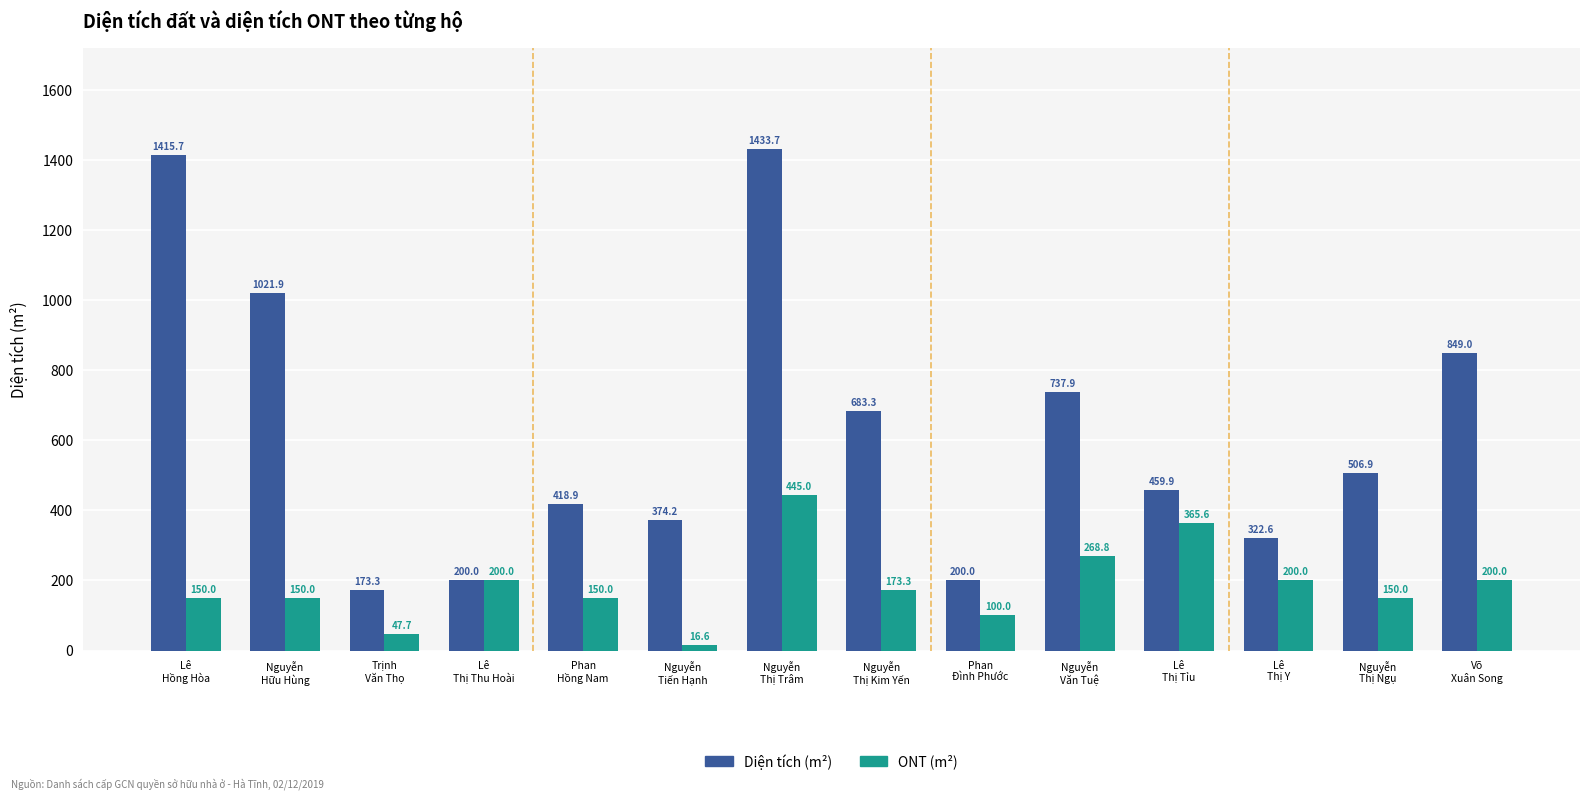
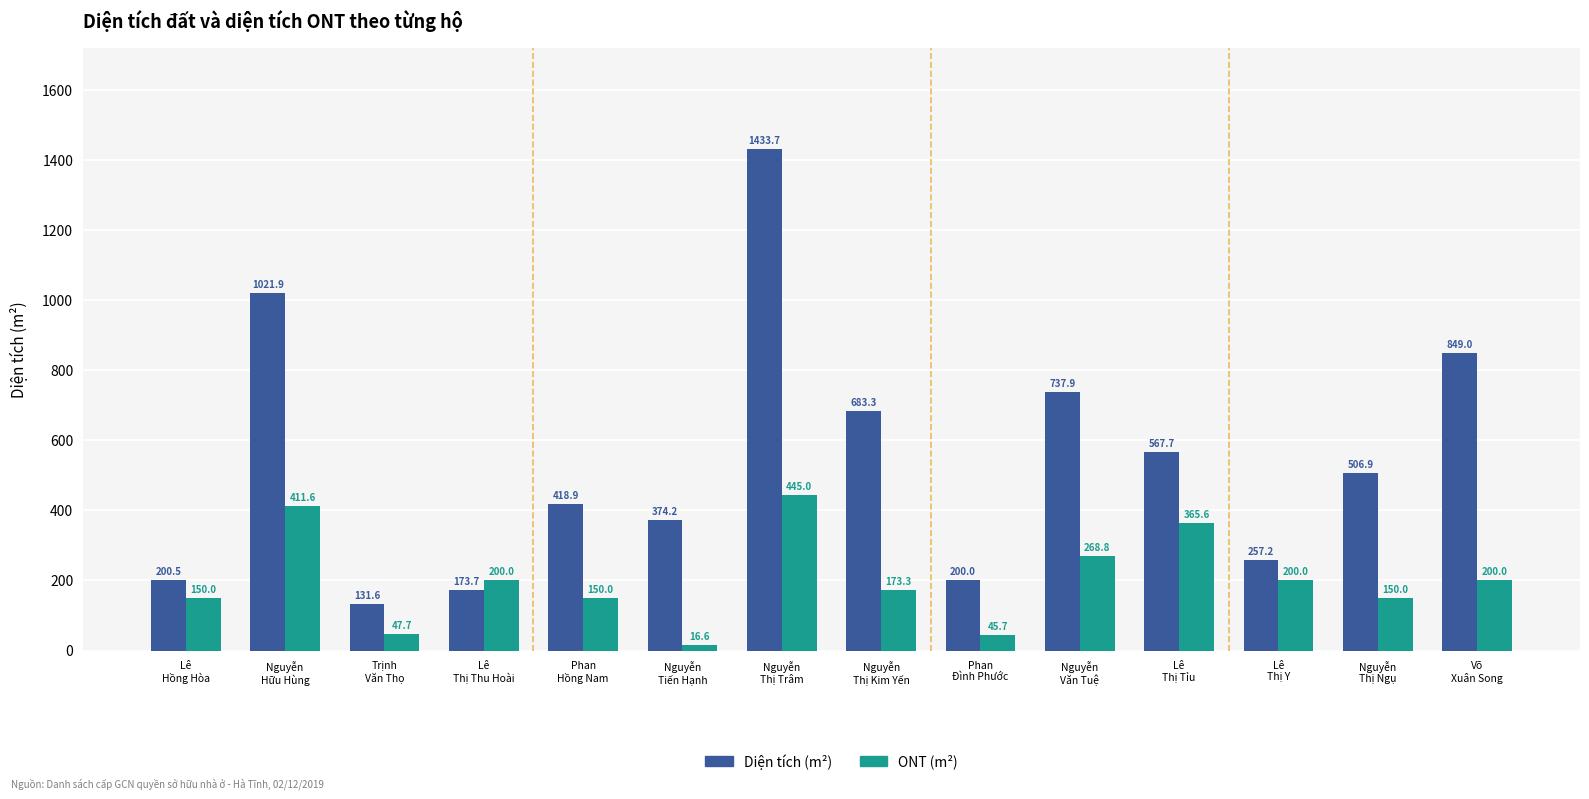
  {
    "Diện tích (m²)": {
-     "Lê Hồng Hòa": 1415.7,
+     "Lê Hồng Hòa": 200.5,
      "Nguyễn Hữu Hùng": 1021.9,
-     "Trịnh Văn Thọ": 173.3,
-     "Lê Thị Thu Hoài": 200.0,
+     "Trịnh Văn Thọ": 131.6,
+     "Lê Thị Thu Hoài": 173.7,
      "Phan Hồng Nam": 418.9,
      "Nguyễn Tiến Hạnh": 374.2,
      "Nguyễn Thị Trâm": 1433.7,
      "Nguyễn Thị Kim Yến": 683.3,
      "Phan Đình Phước": 200.0,
      "Nguyễn Văn Tuệ": 737.9,
-     "Lê Thị Tỉu": 459.9,
-     "Lê Thị Y": 322.6,
+     "Lê Thị Tỉu": 567.7,
+     "Lê Thị Y": 257.2,
      "Nguyễn Thị Ngụ": 506.9,
      "Võ Xuân Song": 849.0
    },
    "ONT (m²)": {
      "Lê Hồng Hòa": 150.0,
-     "Nguyễn Hữu Hùng": 150.0,
+     "Nguyễn Hữu Hùng": 411.6,
      "Trịnh Văn Thọ": 47.7,
      "Lê Thị Thu Hoài": 200.0,
      "Phan Hồng Nam": 150.0,
      "Nguyễn Tiến Hạnh": 16.6,
      "Nguyễn Thị Trâm": 445.0,
      "Nguyễn Thị Kim Yến": 173.3,
-     "Phan Đình Phước": 100.0,
+     "Phan Đình Phước": 45.7,
      "Nguyễn Văn Tuệ": 268.8,
      "Lê Thị Tỉu": 365.6,
      "Lê Thị Y": 200.0,
      "Nguyễn Thị Ngụ": 150.0,
      "Võ Xuân Song": 200.0
    }
  }
